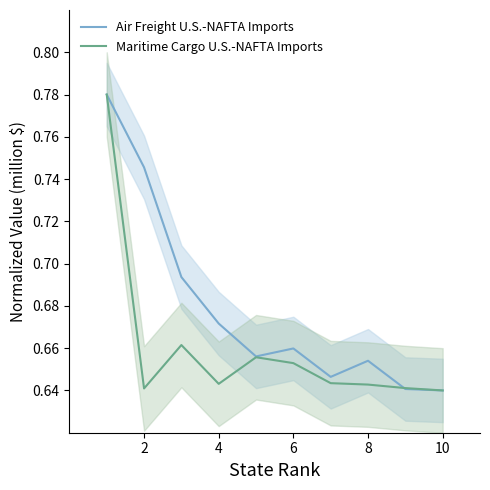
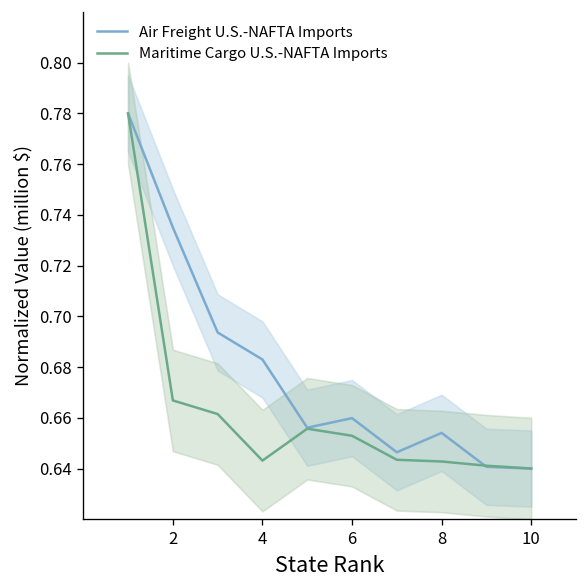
  {
    "Air Freight U.S.-NAFTA Imports": {
-     "2": 0.746,
-     "4": 0.672,
+     "2": 0.735,
+     "4": 0.683,
      "6": 0.660,
      "8": 0.654
    },
    "Maritime Cargo U.S.-NAFTA Imports": {
-     "2": 0.641,
+     "2": 0.667,
      "4": 0.643,
      "6": 0.653,
      "8": 0.643
    }
  }
